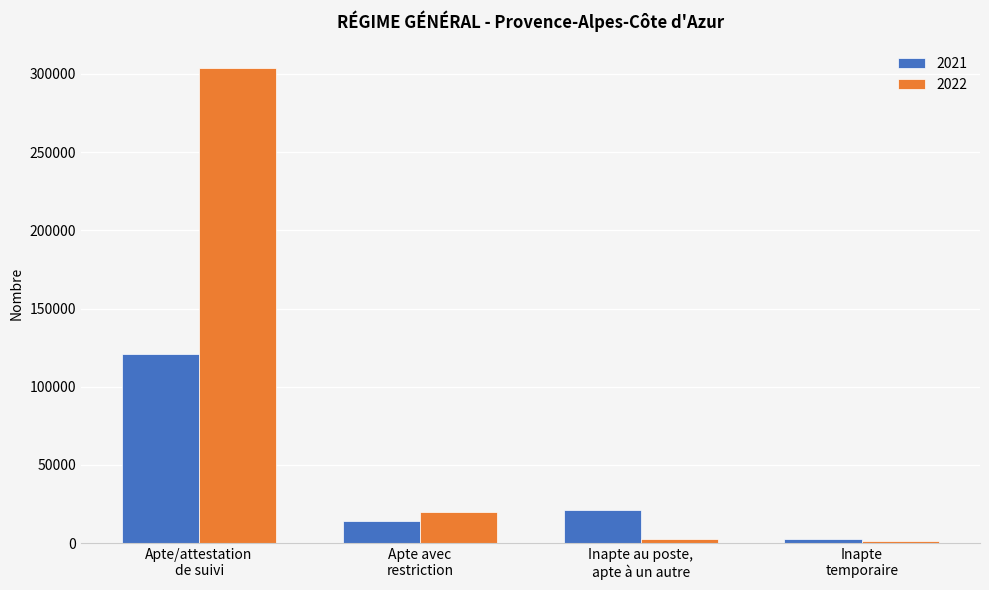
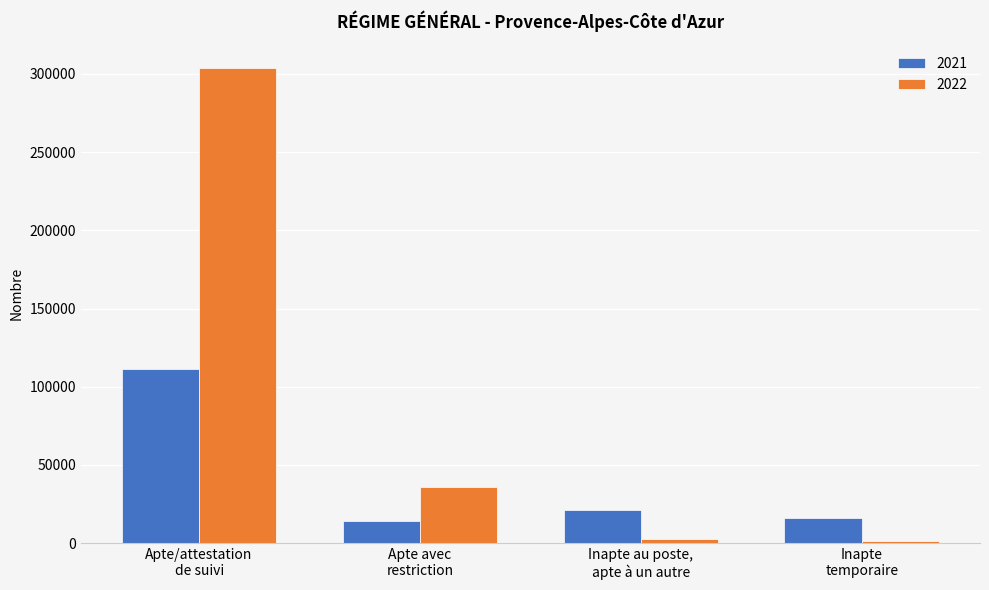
  {
    "2021": {
-     "Apte/attestation de suivi": 121000,
+     "Apte/attestation de suivi": 111000,
      "Apte avec restriction": 14000,
      "Inapte au poste, apte à un autre": 21000,
-     "Inapte temporaire": 3000
+     "Inapte temporaire": 16000
    },
    "2022": {
      "Apte/attestation de suivi": 304000,
-     "Apte avec restriction": 20000,
+     "Apte avec restriction": 36000,
      "Inapte au poste, apte à un autre": 2000,
      "Inapte temporaire": 2000
    }
  }
